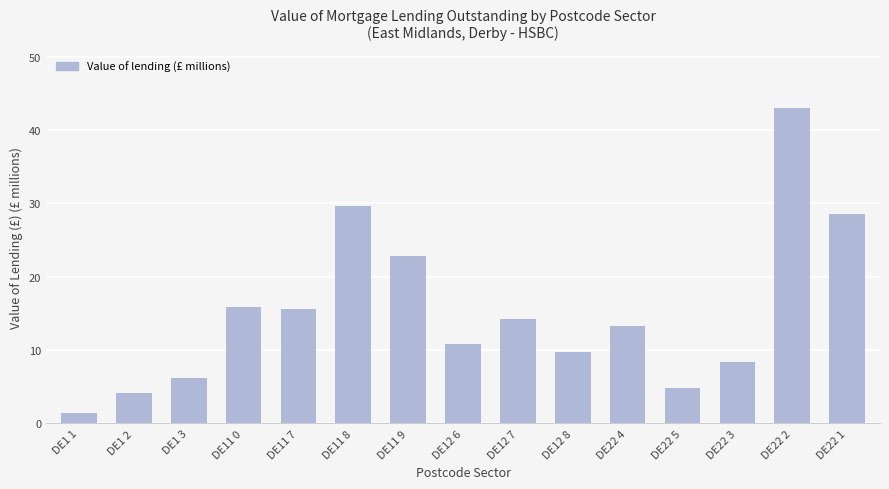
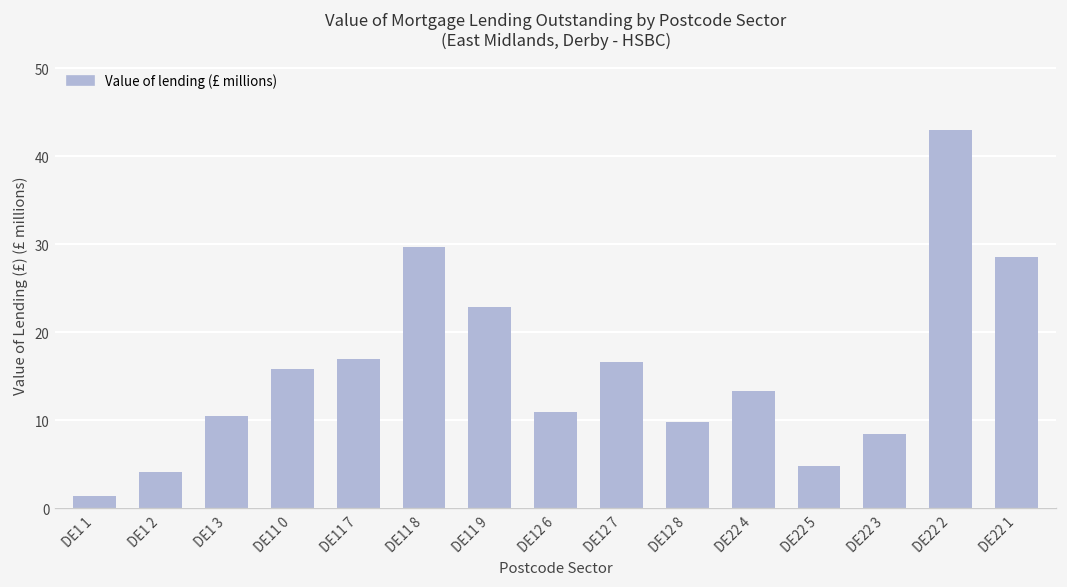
  {
    "DE1 1": 1,
    "DE1 2": 4,
-   "DE1 3": 6,
+   "DE1 3": 11,
    "DE11 0": 16,
-   "DE11 7": 16,
+   "DE11 7": 17,
    "DE11 8": 30,
    "DE11 9": 23,
    "DE12 6": 11,
-   "DE12 7": 14,
+   "DE12 7": 17,
    "DE12 8": 10,
    "DE22 4": 13,
    "DE22 5": 5,
    "DE22 3": 8,
    "DE22 2": 43,
    "DE22 1": 29
  }
